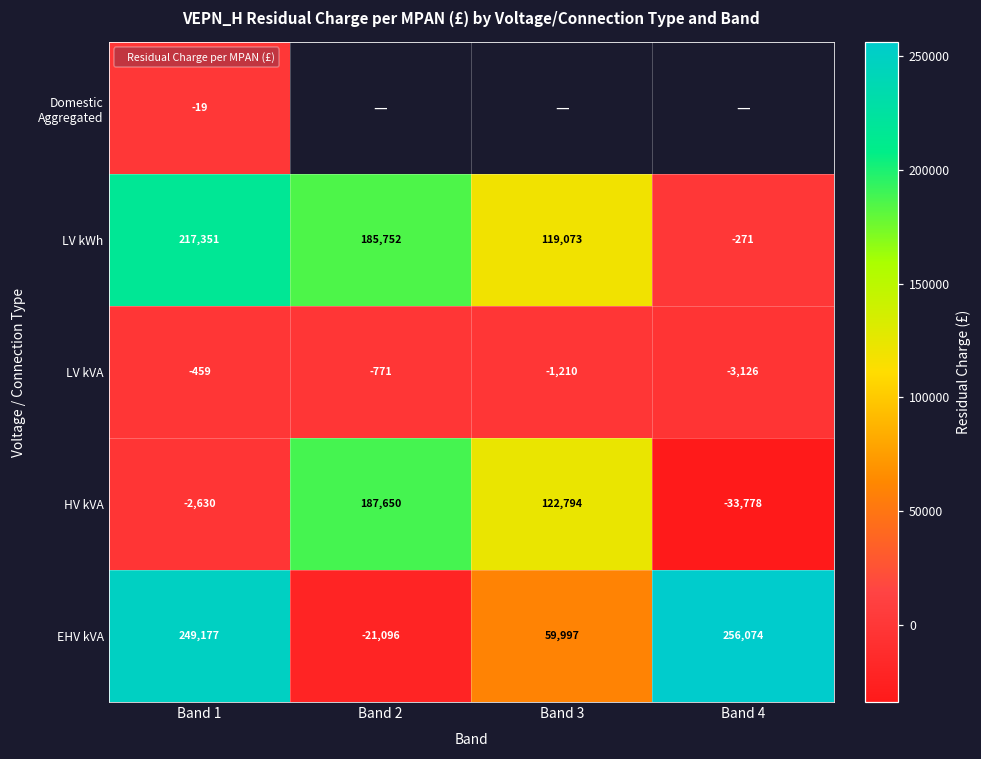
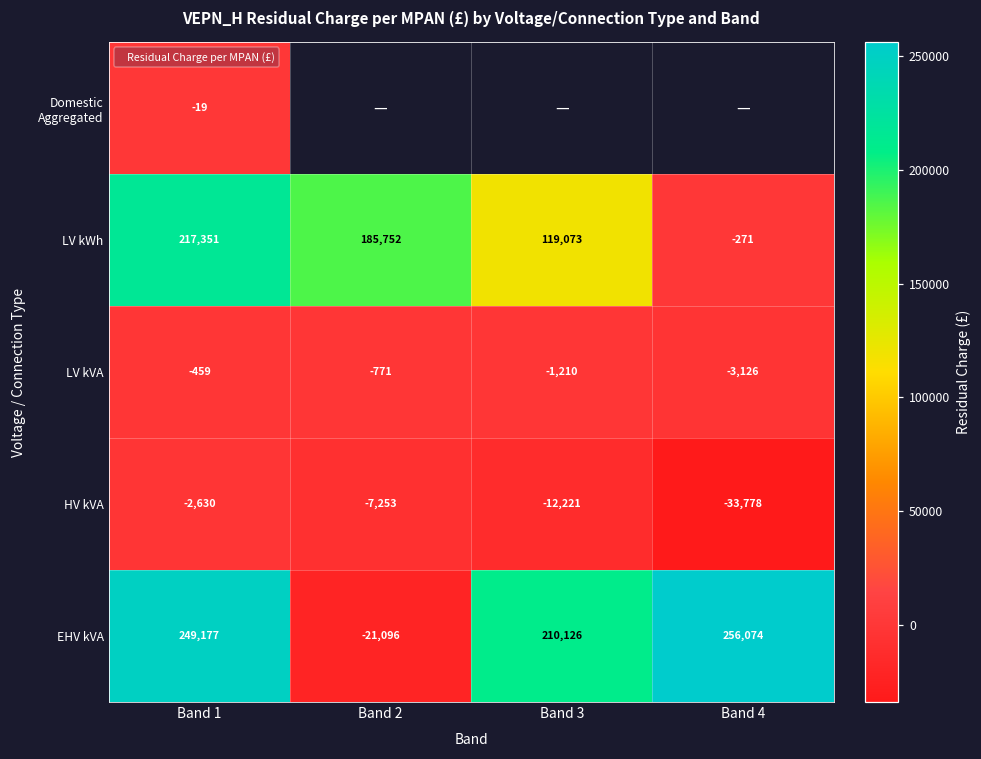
  {
    "Domestic Aggregated": {
      "Band 1": "-19"
    },
    "LV kWh": {
      "Band 1": "217,351",
      "Band 2": "185,752",
      "Band 3": "119,073",
      "Band 4": "-271"
    },
    "LV kVA": {
      "Band 1": "-459",
      "Band 2": "-771",
      "Band 3": "-1,210",
      "Band 4": "-3,126"
    },
    "HV kVA": {
      "Band 1": "-2,630",
-     "Band 2": "187,650",
-     "Band 3": "122,794",
+     "Band 2": "-7,253",
+     "Band 3": "-12,221",
      "Band 4": "-33,778"
    },
    "EHV kVA": {
      "Band 1": "249,177",
      "Band 2": "-21,096",
-     "Band 3": "59,997",
+     "Band 3": "210,126",
      "Band 4": "256,074"
    }
  }
